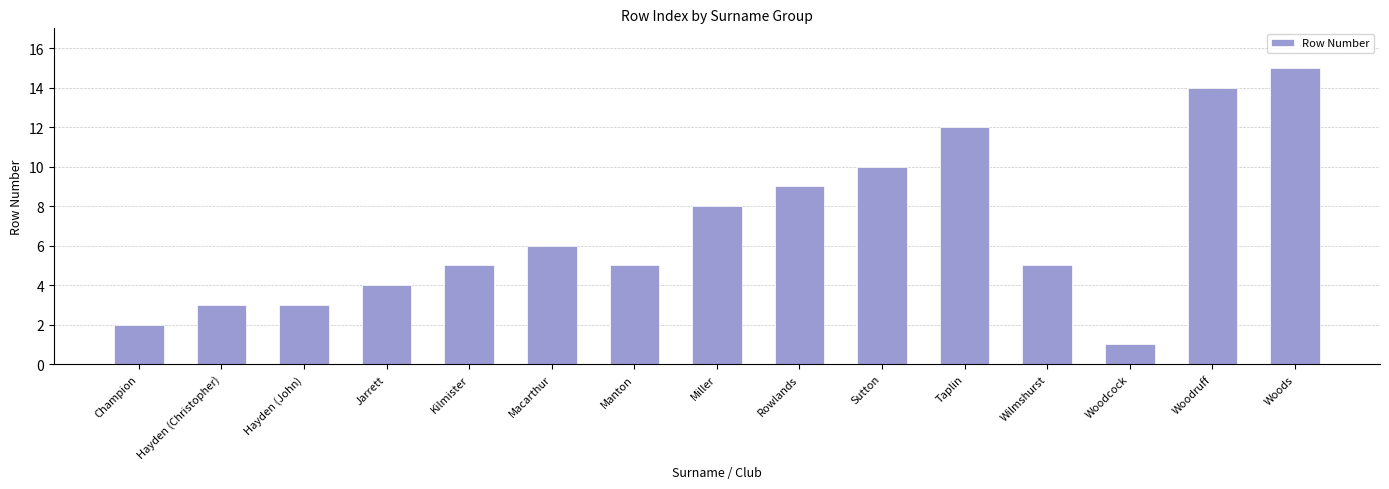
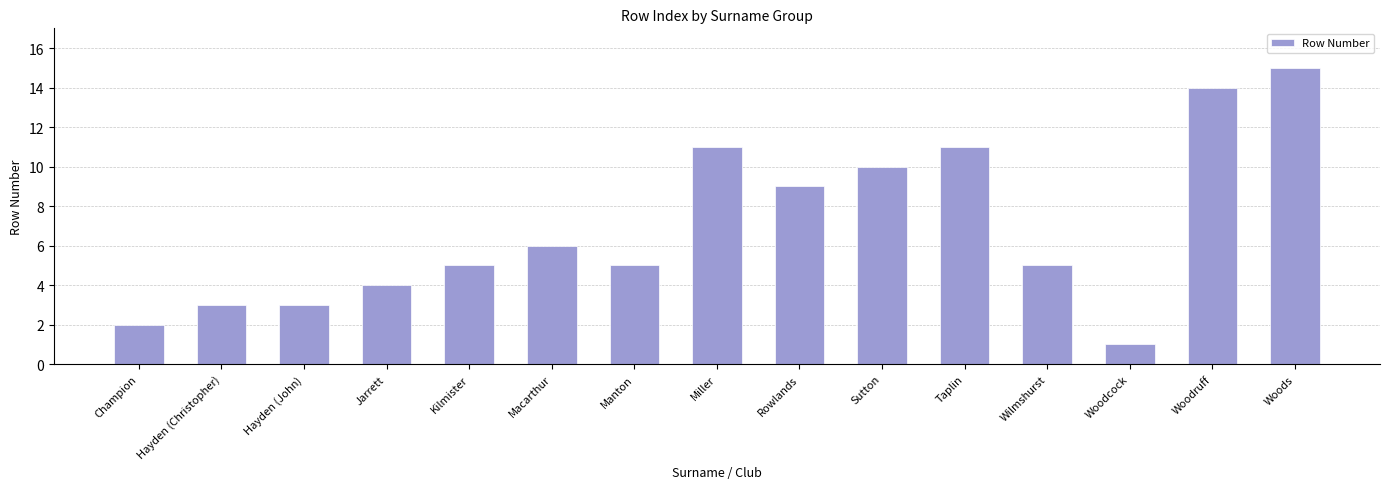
  {
    "Champion": 2,
    "Hayden (Christopher)": 3,
    "Hayden (John)": 3,
    "Jarrett": 4,
    "Kilmister": 5,
    "Macarthur": 6,
    "Manton": 5,
-   "Miller": 8,
+   "Miller": 11,
    "Rowlands": 9,
    "Sutton": 10,
-   "Taplin": 12,
+   "Taplin": 11,
    "Wilmshurst": 5,
    "Woodcock": 1,
    "Woodruff": 14,
    "Woods": 15
  }
